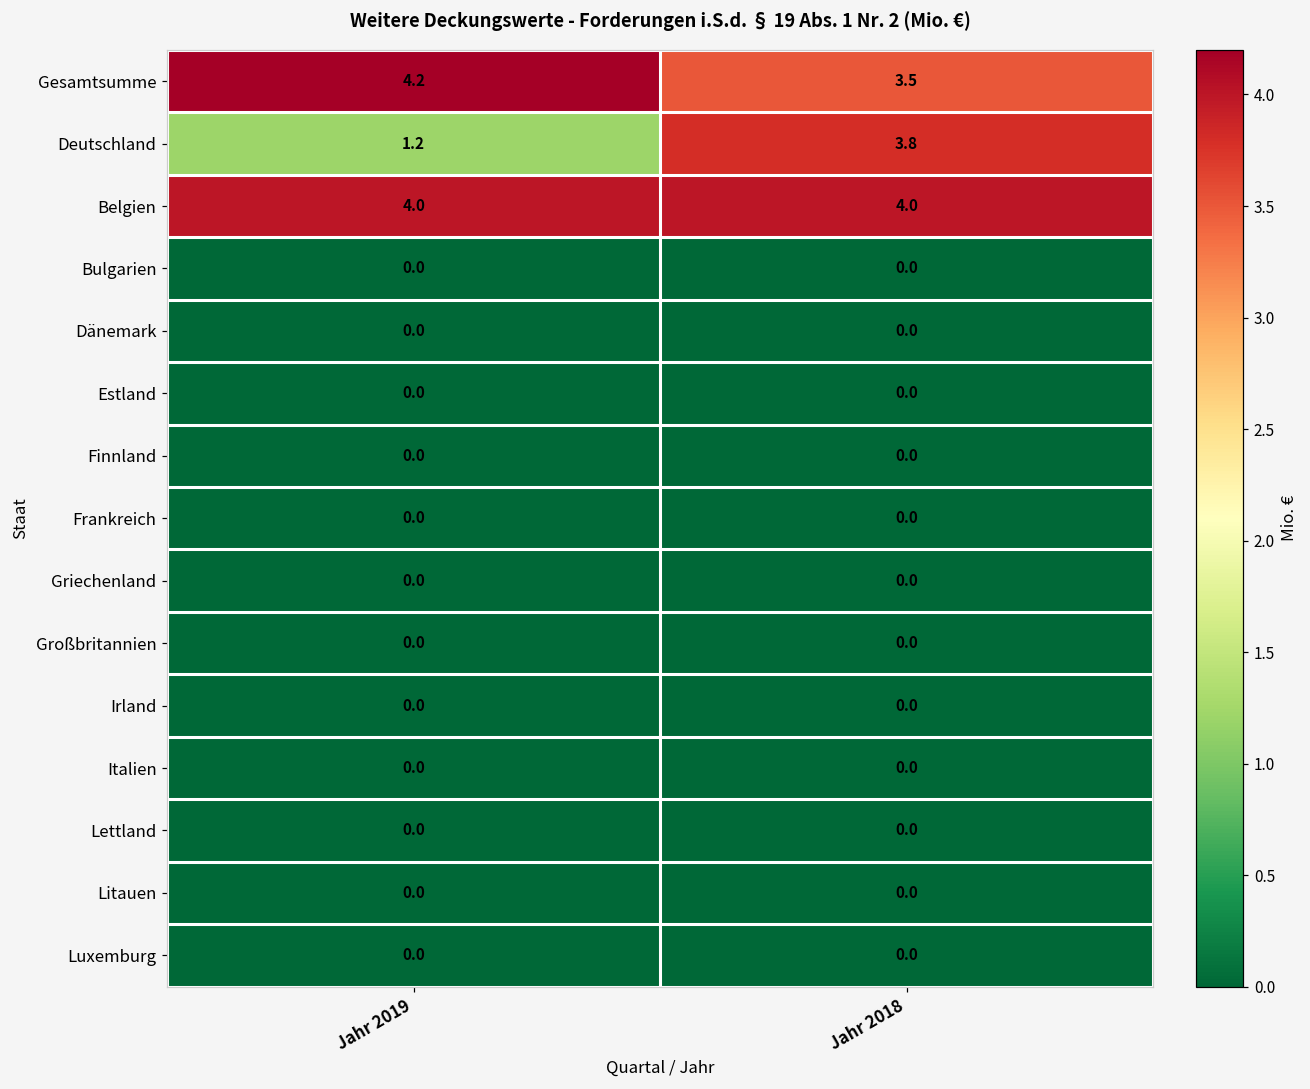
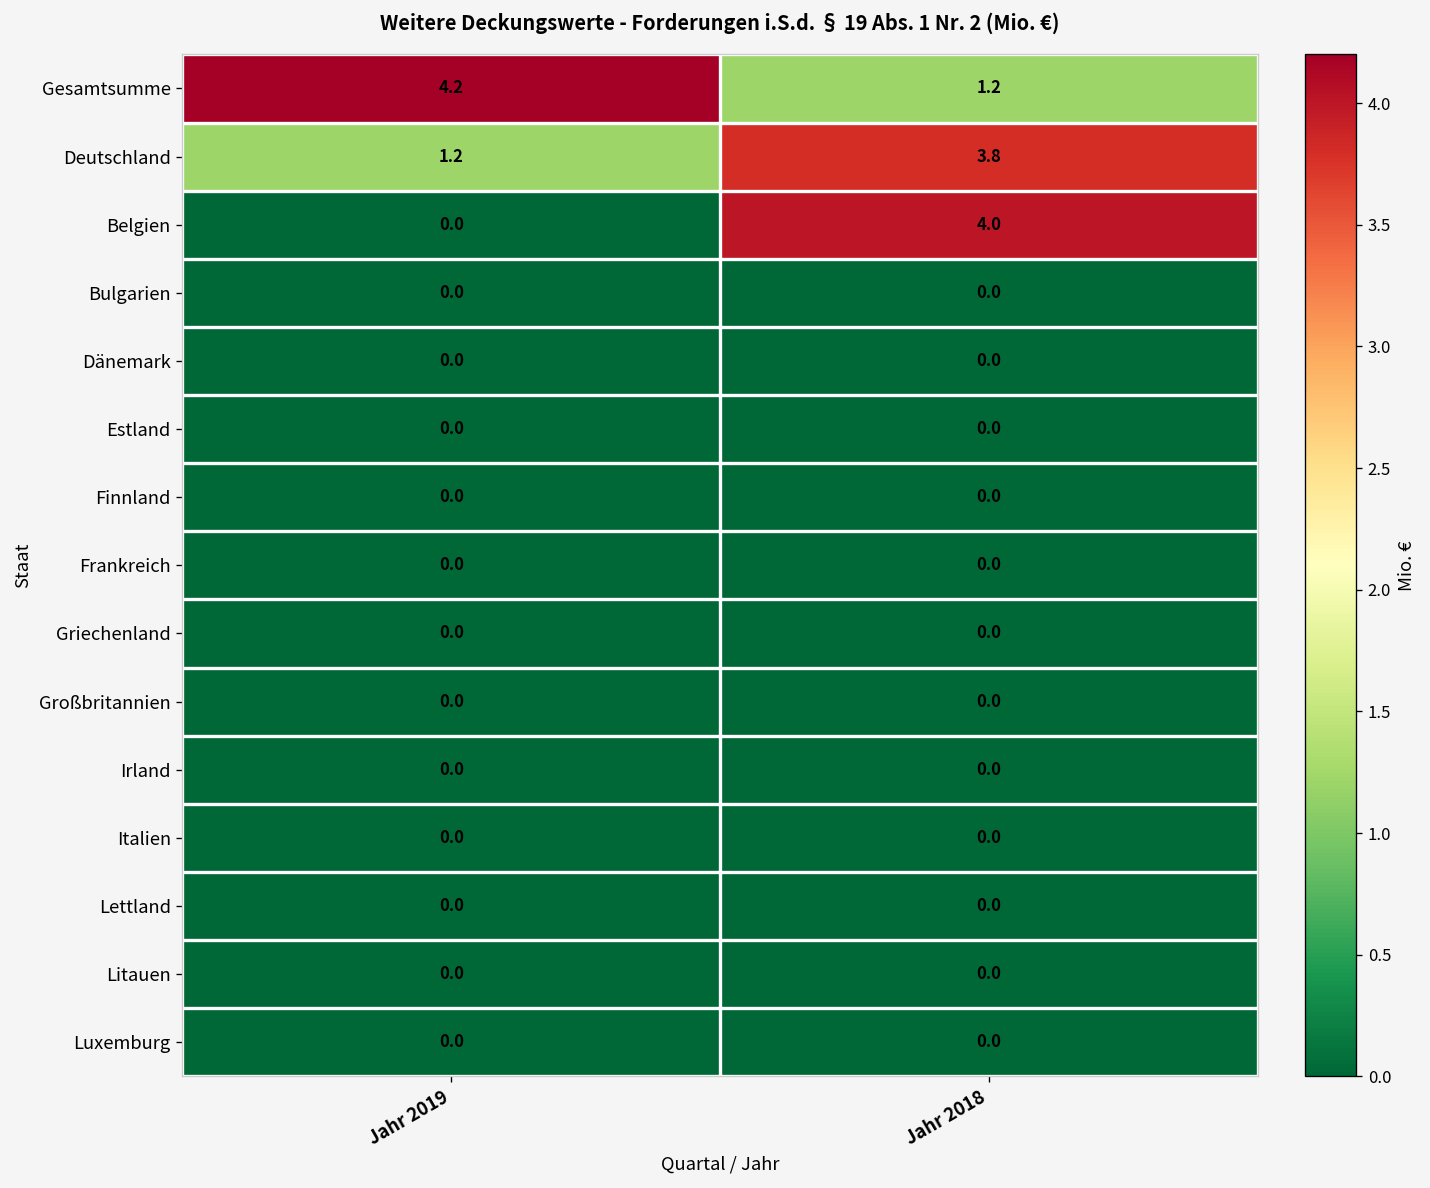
  {
    "Gesamtsumme": {
      "Jahr 2019": 4.2,
-     "Jahr 2018": 3.5
+     "Jahr 2018": 1.2
    },
    "Deutschland": {
      "Jahr 2019": 1.2,
      "Jahr 2018": 3.8
    },
    "Belgien": {
-     "Jahr 2019": 4.0,
+     "Jahr 2019": 0.0,
      "Jahr 2018": 4.0
    },
    "Bulgarien": {
      "Jahr 2019": 0.0,
      "Jahr 2018": 0.0
    },
    "Dänemark": {
      "Jahr 2019": 0.0,
      "Jahr 2018": 0.0
    },
    "Estland": {
      "Jahr 2019": 0.0,
      "Jahr 2018": 0.0
    },
    "Finnland": {
      "Jahr 2019": 0.0,
      "Jahr 2018": 0.0
    },
    "Frankreich": {
      "Jahr 2019": 0.0,
      "Jahr 2018": 0.0
    },
    "Griechenland": {
      "Jahr 2019": 0.0,
      "Jahr 2018": 0.0
    },
    "Großbritannien": {
      "Jahr 2019": 0.0,
      "Jahr 2018": 0.0
    },
    "Irland": {
      "Jahr 2019": 0.0,
      "Jahr 2018": 0.0
    },
    "Italien": {
      "Jahr 2019": 0.0,
      "Jahr 2018": 0.0
    },
    "Lettland": {
      "Jahr 2019": 0.0,
      "Jahr 2018": 0.0
    },
    "Litauen": {
      "Jahr 2019": 0.0,
      "Jahr 2018": 0.0
    },
    "Luxemburg": {
      "Jahr 2019": 0.0,
      "Jahr 2018": 0.0
    }
  }
